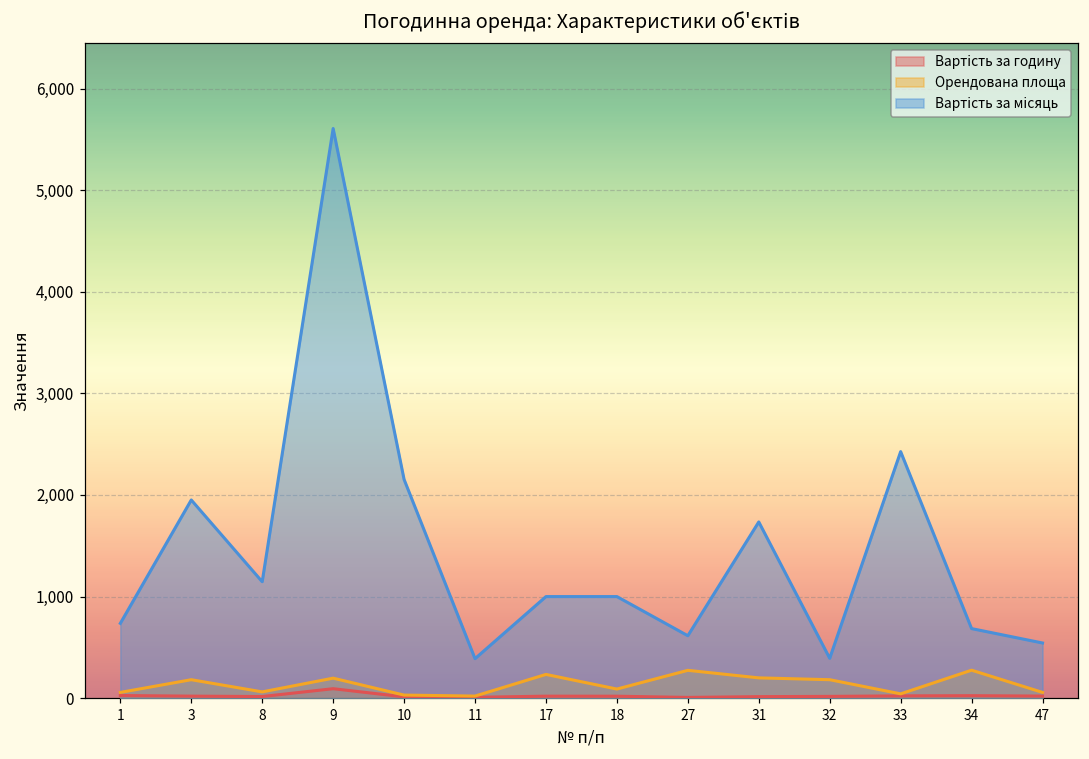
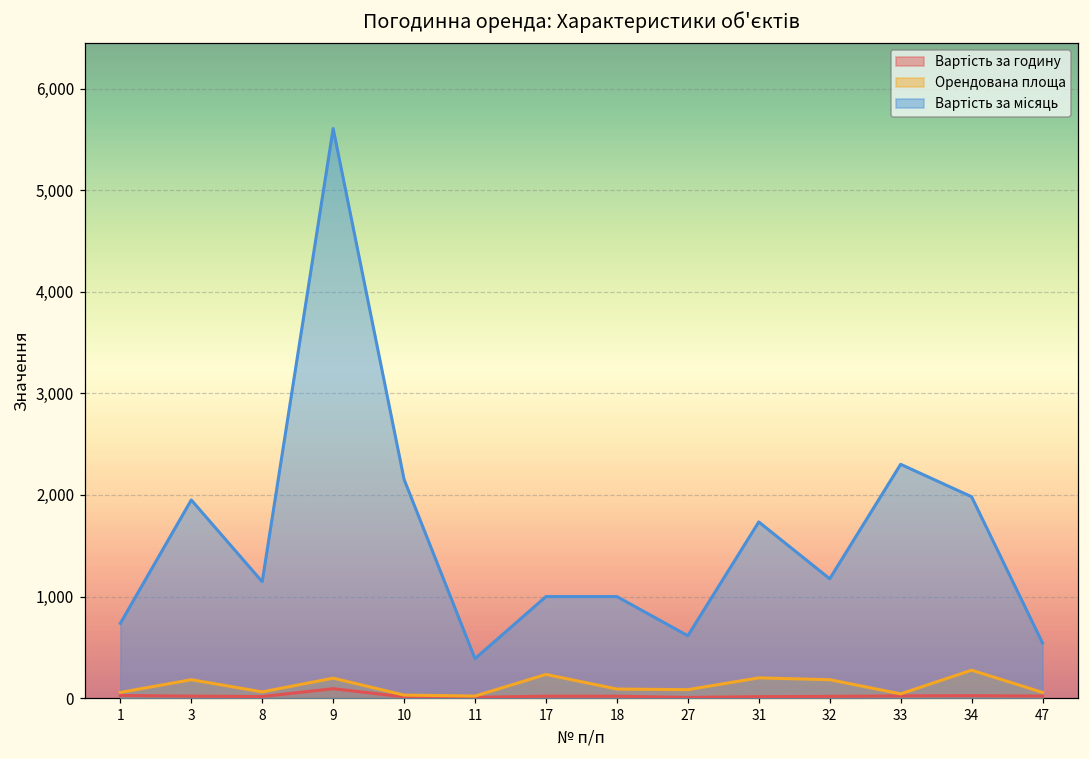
  {
    "Вартість за годину": {
      "1": "0",
      "3": "0",
      "8": "0",
      "9": "100",
      "17": "0",
      "18": "0",
      "27": "0",
      "31": "0",
      "32": "0",
      "34": "0",
      "47": "0"
    },
    "Орендована площа": {
      "1": "100",
      "3": "200",
      "8": "100",
      "9": "200",
      "17": "200",
      "18": "100",
-     "27": "300",
+     "27": "100",
      "31": "200",
      "32": "200",
      "34": "300",
      "47": "100"
    },
    "Вартість за місяць": {
      "1": "700",
      "3": "2,000",
      "8": "1,100",
      "9": "5,600",
      "10": "2,200",
      "11": "400",
      "17": "1,000",
      "18": "1,000",
      "27": "600",
      "31": "1,700",
-     "32": "400",
-     "33": "2,400",
-     "34": "700",
+     "32": "1,200",
+     "33": "2,300",
+     "34": "2,000",
      "47": "500"
    }
  }
